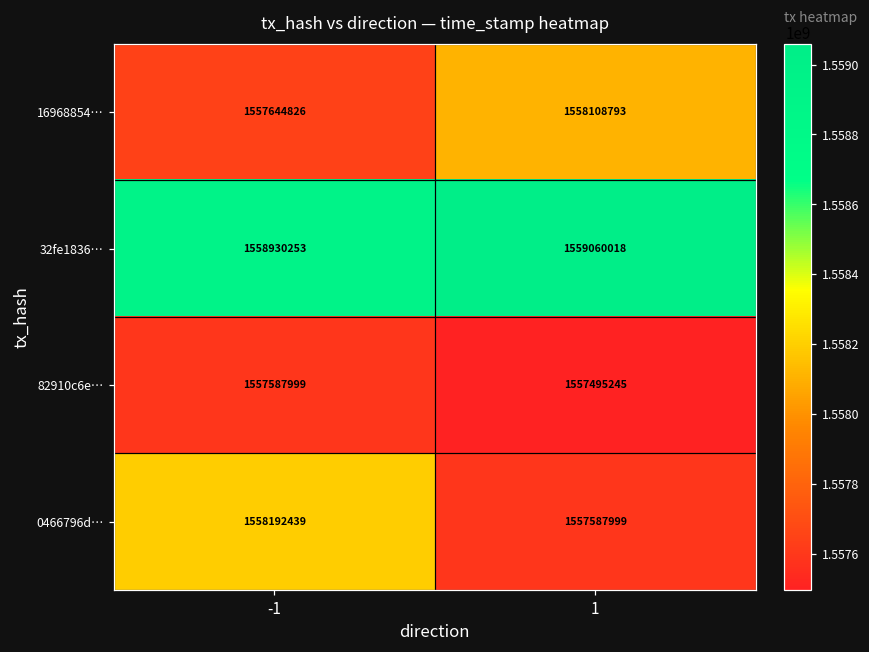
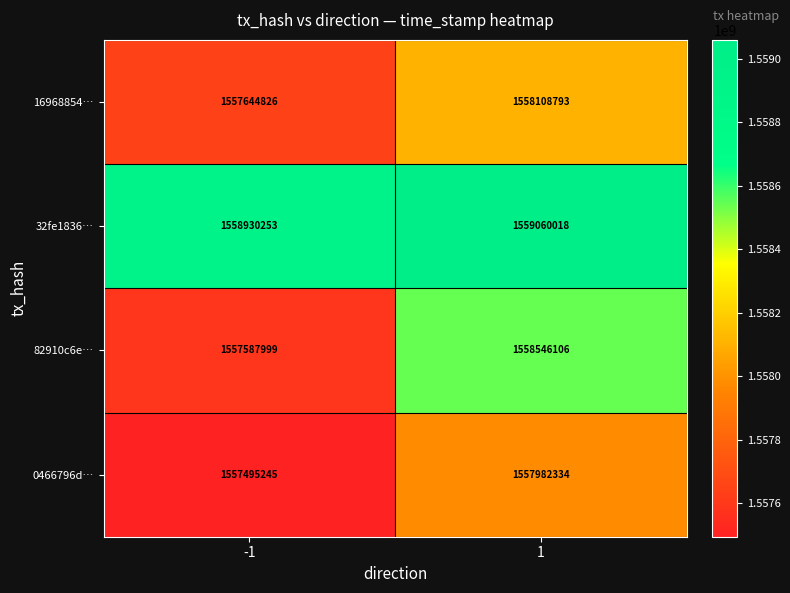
  {
    "16968854…": {
      "-1": 1557644826,
      "1": 1558108793
    },
    "32fe1836…": {
      "-1": 1558930253,
      "1": 1559060018
    },
    "82910c6e…": {
      "-1": 1557587999,
-     "1": 1557495245
+     "1": 1558546106
    },
    "0466796d…": {
-     "-1": 1558192439,
-     "1": 1557587999
+     "-1": 1557495245,
+     "1": 1557982334
    }
  }
